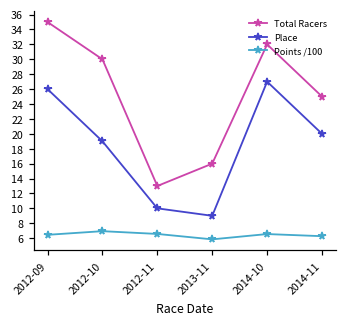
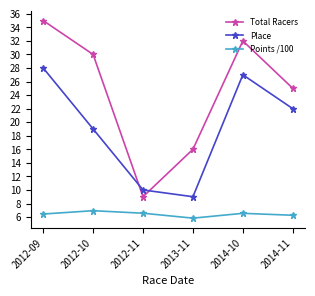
  {
    "Total Racers": {
      "2012-09": 35,
      "2012-10": 30,
-     "2012-11": 13,
+     "2012-11": 9,
      "2013-11": 16,
      "2014-10": 32,
      "2014-11": 25
    },
    "Place": {
-     "2012-09": 26,
+     "2012-09": 28,
      "2012-10": 19,
      "2012-11": 10,
      "2013-11": 9,
      "2014-10": 27,
-     "2014-11": 20
+     "2014-11": 22
    },
    "Points /100": {
      "2012-09": 6,
      "2012-10": 7,
      "2012-11": 7,
      "2013-11": 6,
      "2014-10": 7,
      "2014-11": 6
    }
  }
